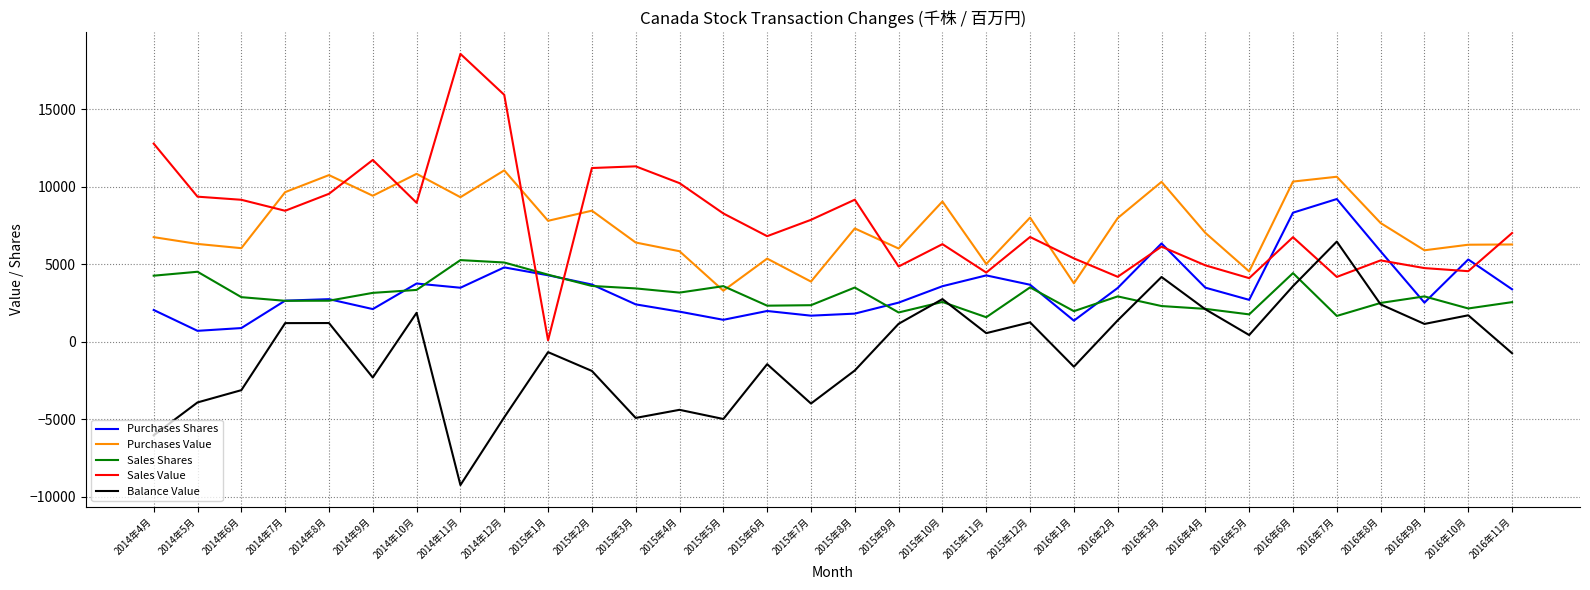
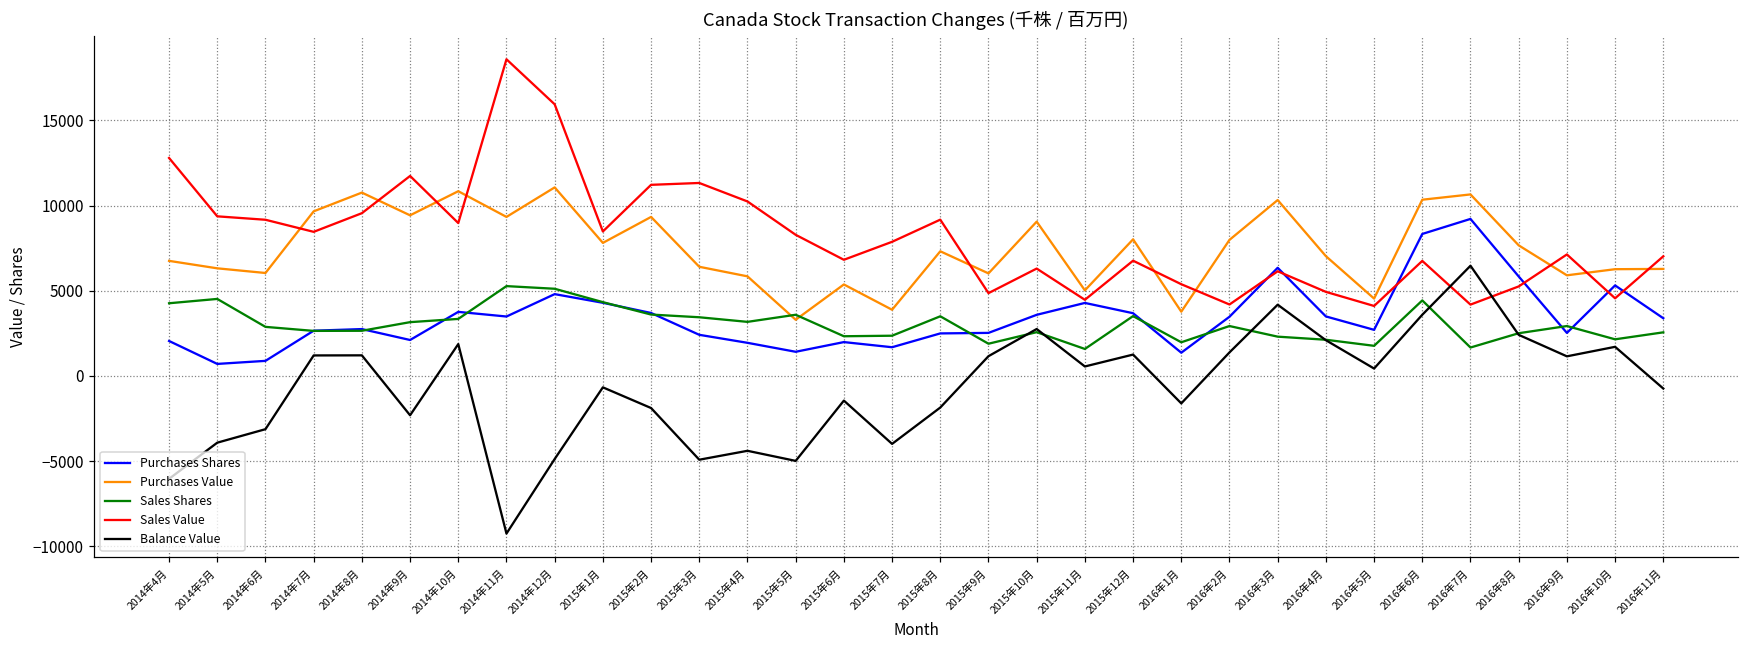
  {
    "Purchases Shares": {
      "2014年4月": 2100,
      "2014年5月": 700,
      "2014年6月": 900,
      "2014年9月": 2100,
      "2014年10月": 3800,
      "2014年11月": 3500,
      "2014年12月": 4800,
      "2015年3月": 2400,
      "2015年4月": 1900,
      "2015年5月": 1400,
      "2015年6月": 2000,
      "2015年7月": 1700,
-     "2015年8月": 1800,
+     "2015年8月": 2500,
      "2015年9月": 2500,
      "2015年10月": 3600,
      "2015年11月": 4300,
      "2015年12月": 3700,
      "2016年1月": 1400,
      "2016年2月": 3500,
      "2016年3月": 6300,
      "2016年4月": 3500,
      "2016年5月": 2700,
      "2016年6月": 8300,
      "2016年7月": 9200,
      "2016年8月": 5800,
      "2016年9月": 2500,
      "2016年10月": 5300,
      "2016年11月": 3400
    },
    "Purchases Value": {
      "2014年4月": 6800,
      "2014年5月": 6300,
      "2014年6月": 6000,
      "2014年7月": 9700,
      "2014年8月": 10800,
      "2014年9月": 9400,
      "2014年10月": 10800,
      "2014年11月": 9300,
      "2014年12月": 11100,
      "2015年1月": 7800,
-     "2015年2月": 8500,
+     "2015年2月": 9300,
      "2015年3月": 6400,
      "2015年4月": 5800,
      "2015年5月": 3300,
      "2015年6月": 5400,
      "2015年7月": 3900,
      "2015年8月": 7300,
      "2015年9月": 6000,
      "2015年10月": 9100,
      "2015年11月": 5000,
      "2015年12月": 8000,
      "2016年1月": 3800,
      "2016年2月": 8000,
      "2016年3月": 10300,
      "2016年4月": 7000,
      "2016年5月": 4500,
      "2016年6月": 10300,
      "2016年7月": 10700,
      "2016年8月": 7700,
      "2016年9月": 5900,
      "2016年10月": 6300,
      "2016年11月": 6300
    },
    "Sales Shares": {
      "2014年4月": 4300,
      "2014年5月": 4500,
      "2014年6月": 2900,
      "2014年9月": 3200,
      "2014年10月": 3300,
      "2014年11月": 5300,
      "2014年12月": 5100,
      "2015年3月": 3400,
      "2015年4月": 3200,
      "2015年5月": 3600,
      "2015年6月": 2300,
      "2015年7月": 2400,
      "2015年8月": 3500,
      "2015年9月": 1900,
      "2015年10月": 2600,
      "2015年11月": 1600,
      "2015年12月": 3500,
      "2016年1月": 2000,
      "2016年2月": 2900,
      "2016年3月": 2300,
      "2016年5月": 1800,
      "2016年6月": 4400,
      "2016年7月": 1700,
      "2016年9月": 2900,
      "2016年10月": 2100,
      "2016年11月": 2600
    },
    "Sales Value": {
      "2014年4月": 12800,
      "2014年5月": 9400,
      "2014年6月": 9200,
      "2014年7月": 8500,
      "2014年8月": 9600,
      "2014年9月": 11700,
      "2014年10月": 9000,
      "2014年11月": 18600,
      "2014年12月": 15900,
-     "2015年1月": 100,
+     "2015年1月": 8500,
      "2015年2月": 11200,
      "2015年3月": 11300,
      "2015年4月": 10200,
      "2015年5月": 8300,
      "2015年6月": 6800,
      "2015年7月": 7900,
      "2015年8月": 9200,
      "2015年9月": 4900,
      "2015年10月": 6300,
      "2015年11月": 4500,
      "2015年12月": 6800,
      "2016年1月": 5400,
      "2016年2月": 4200,
      "2016年3月": 6100,
      "2016年4月": 4900,
      "2016年5月": 4100,
      "2016年6月": 6800,
      "2016年7月": 4200,
      "2016年8月": 5300,
-     "2016年9月": 4800,
+     "2016年9月": 7100,
      "2016年10月": 4600,
      "2016年11月": 7000
    },
    "Balance Value": {
      "2014年5月": -3900,
      "2014年6月": -3100,
      "2014年7月": 1200,
      "2014年8月": 1200,
      "2014年9月": -2300,
      "2014年10月": 1900,
      "2014年11月": -9300,
      "2014年12月": -4900,
      "2015年1月": -700,
      "2015年2月": -1900,
      "2015年3月": -4900,
      "2015年4月": -4400,
      "2015年5月": -5000,
      "2015年6月": -1400,
      "2015年7月": -4000,
      "2015年8月": -1900,
      "2015年9月": 1200,
      "2015年10月": 2800,
      "2015年11月": 600,
      "2015年12月": 1300,
      "2016年1月": -1600,
      "2016年2月": 1400,
      "2016年3月": 4200,
      "2016年5月": 400,
      "2016年6月": 3600,
      "2016年7月": 6500,
      "2016年9月": 1200,
      "2016年10月": 1700,
      "2016年11月": -700
    }
  }
